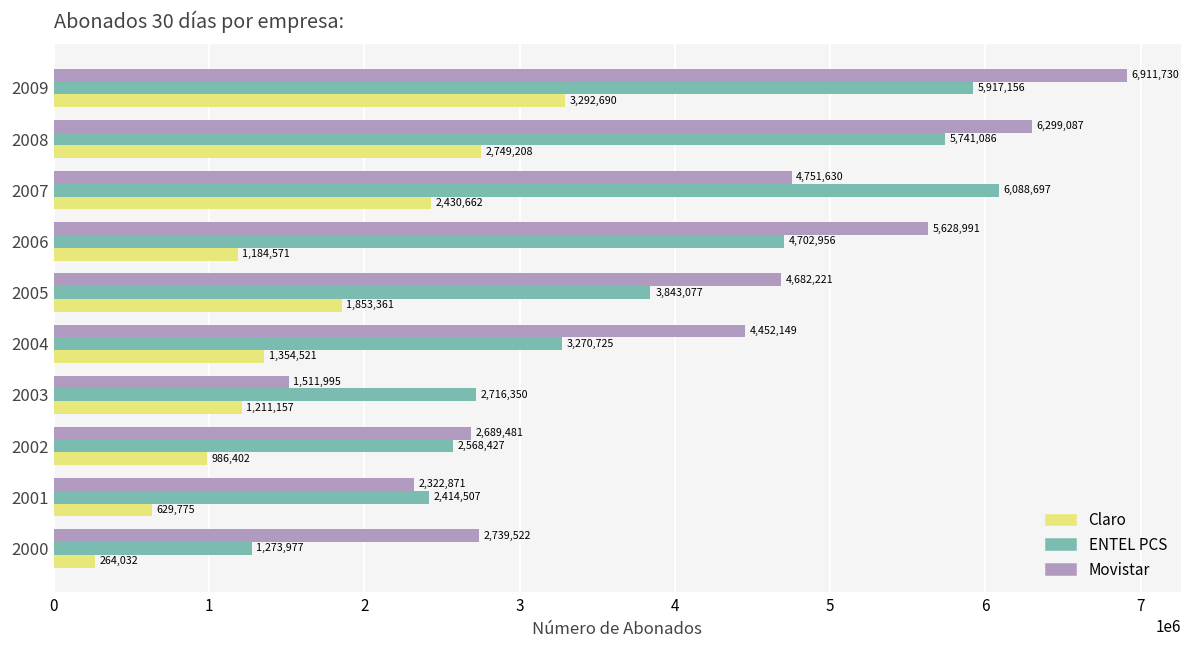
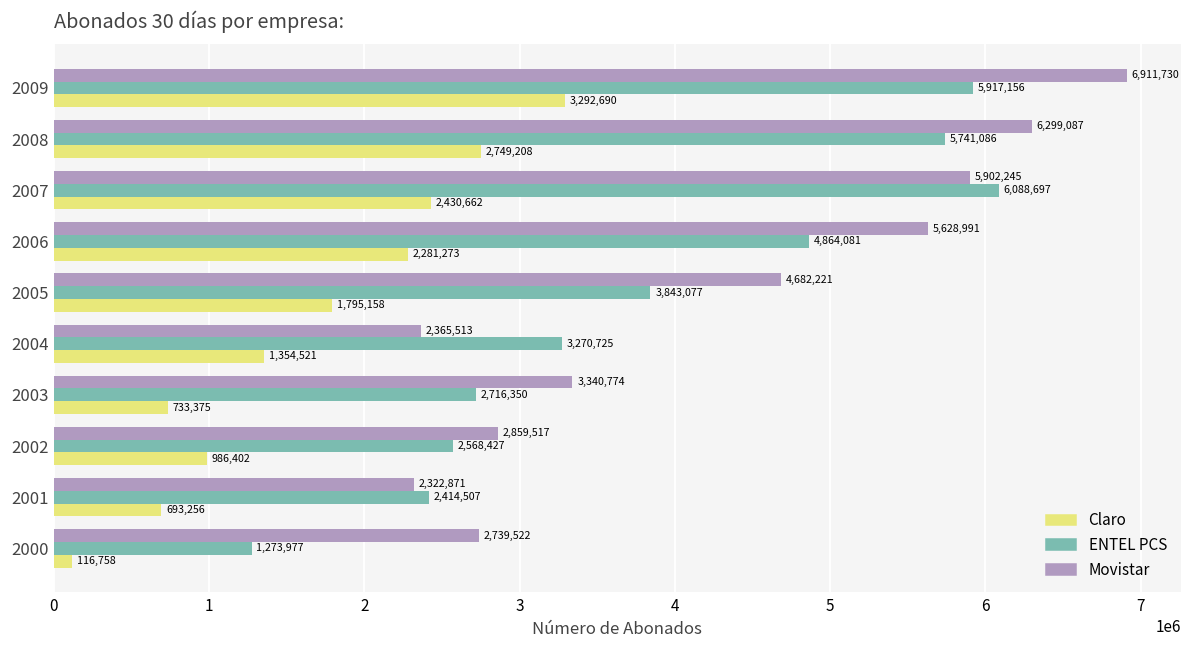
  {
    "Claro": {
      "2009": "3,292,690",
      "2008": "2,749,208",
      "2007": "2,430,662",
-     "2006": "1,184,571",
-     "2005": "1,853,361",
+     "2006": "2,281,273",
+     "2005": "1,795,158",
      "2004": "1,354,521",
-     "2003": "1,211,157",
+     "2003": "733,375",
      "2002": "986,402",
-     "2001": "629,775",
-     "2000": "264,032"
+     "2001": "693,256",
+     "2000": "116,758"
    },
    "ENTEL PCS": {
      "2009": "5,917,156",
      "2008": "5,741,086",
      "2007": "6,088,697",
-     "2006": "4,702,956",
+     "2006": "4,864,081",
      "2005": "3,843,077",
      "2004": "3,270,725",
      "2003": "2,716,350",
      "2002": "2,568,427",
      "2001": "2,414,507",
      "2000": "1,273,977"
    },
    "Movistar": {
      "2009": "6,911,730",
      "2008": "6,299,087",
-     "2007": "4,751,630",
+     "2007": "5,902,245",
      "2006": "5,628,991",
      "2005": "4,682,221",
-     "2004": "4,452,149",
-     "2003": "1,511,995",
-     "2002": "2,689,481",
+     "2004": "2,365,513",
+     "2003": "3,340,774",
+     "2002": "2,859,517",
      "2001": "2,322,871",
      "2000": "2,739,522"
    }
  }
